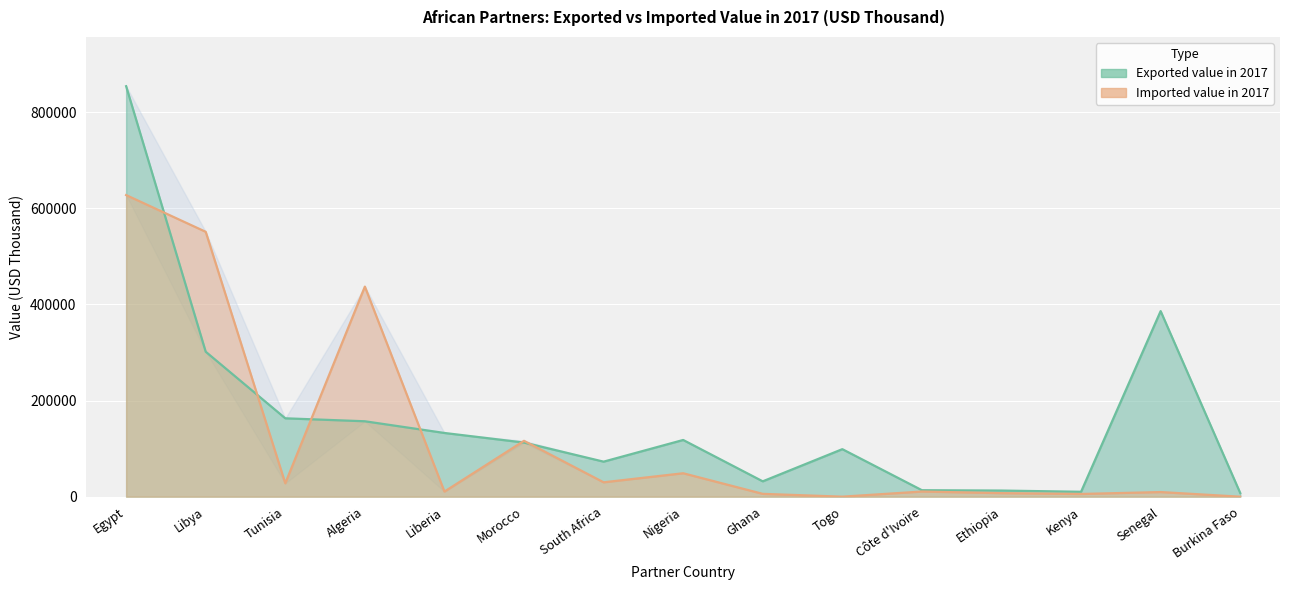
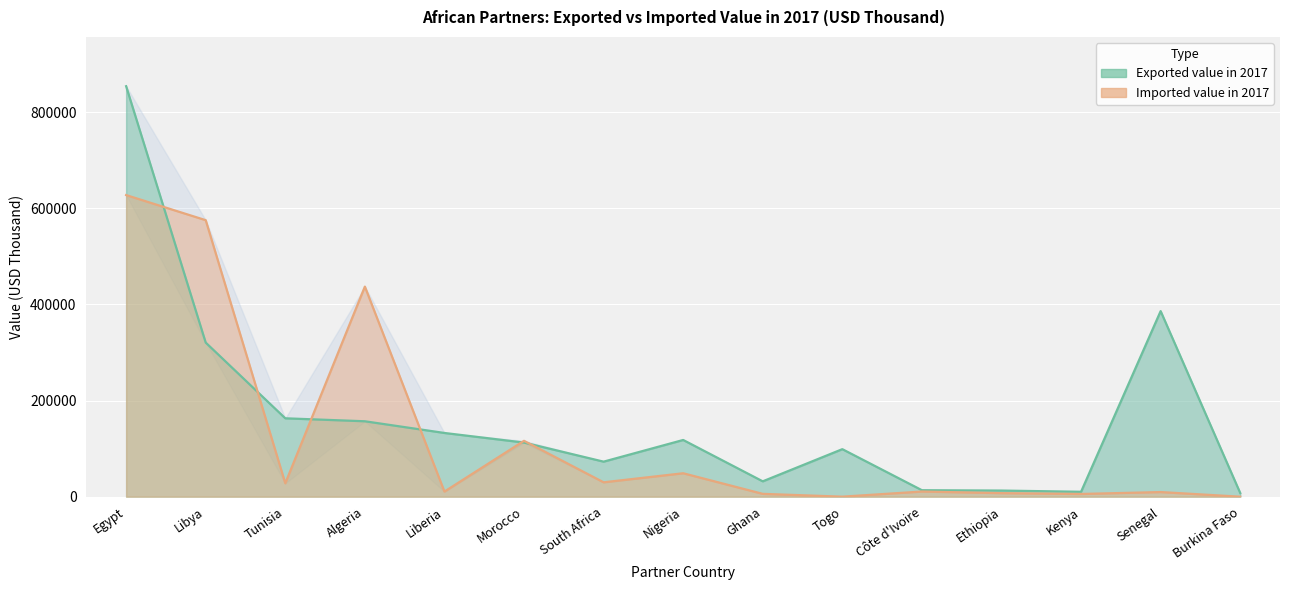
  {
    "Exported value in 2017": {
-     "Libya": 300000,
+     "Libya": 320000,
      "Algeria": 160000
    },
    "Imported value in 2017": {
      "Egypt": 630000,
-     "Libya": 550000,
+     "Libya": 580000,
      "Tunisia": 30000,
      "Liberia": 10000,
      "South Africa": 30000,
      "Nigeria": 50000,
      "Ghana": 10000,
      "Togo": 0,
      "Senegal": 10000,
      "Burkina Faso": 0
    }
  }
